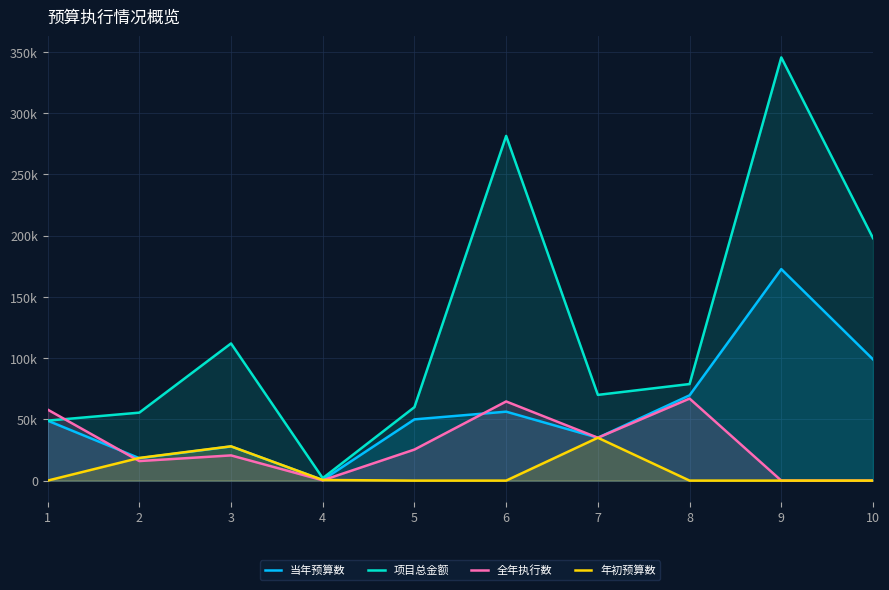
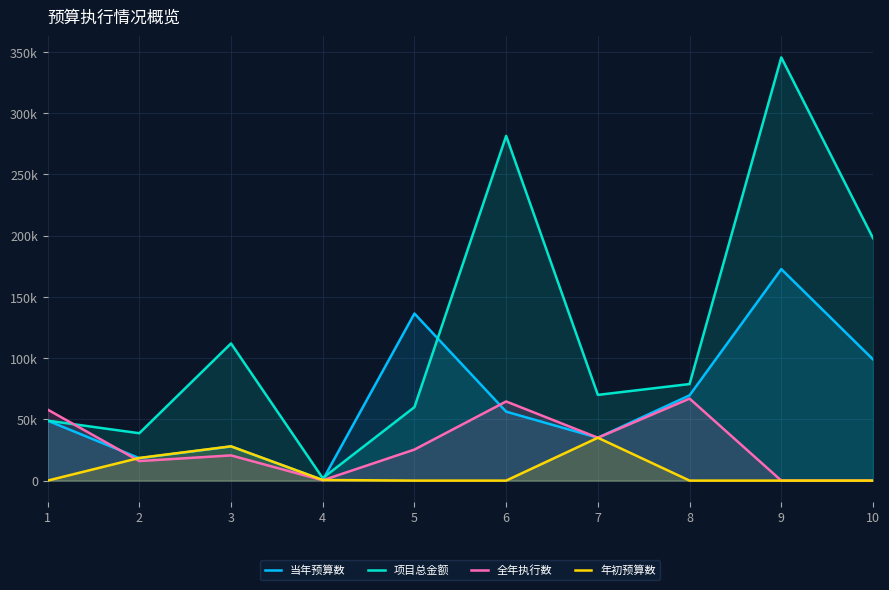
  {
    "当年预算数": {
-     "5": 50000,
+     "5": 136000,
      "6": 56000,
      "8": 70000,
      "9": 173000,
      "10": 99000
    },
    "项目总金额": {
-     "2": 56000,
+     "2": 39000,
      "3": 112000,
      "5": 60000,
      "6": 282000,
      "7": 70000,
      "8": 79000,
      "9": 346000,
      "10": 198000
    },
    "全年执行数": {
      "1": 58000,
      "2": 16000,
      "3": 21000,
      "5": 25000,
      "6": 65000,
      "8": 67000
    },
    "年初预算数": {
      "1": 0,
      "5": 0,
      "6": 0,
      "8": 0
    }
  }
